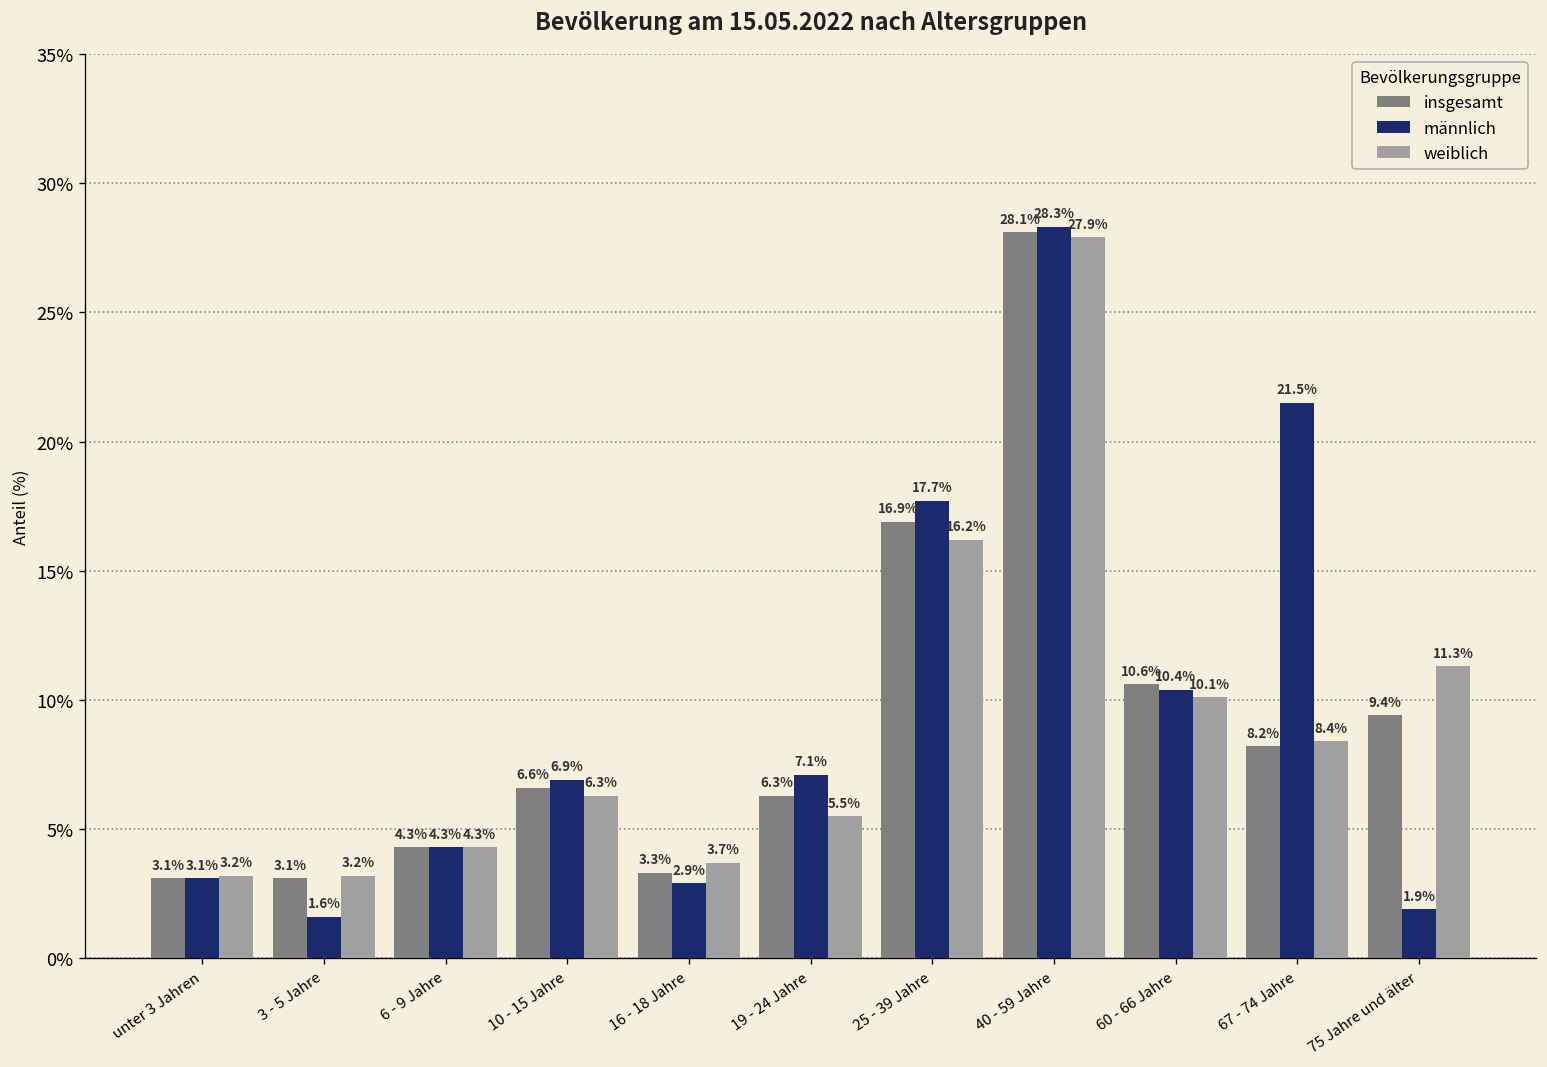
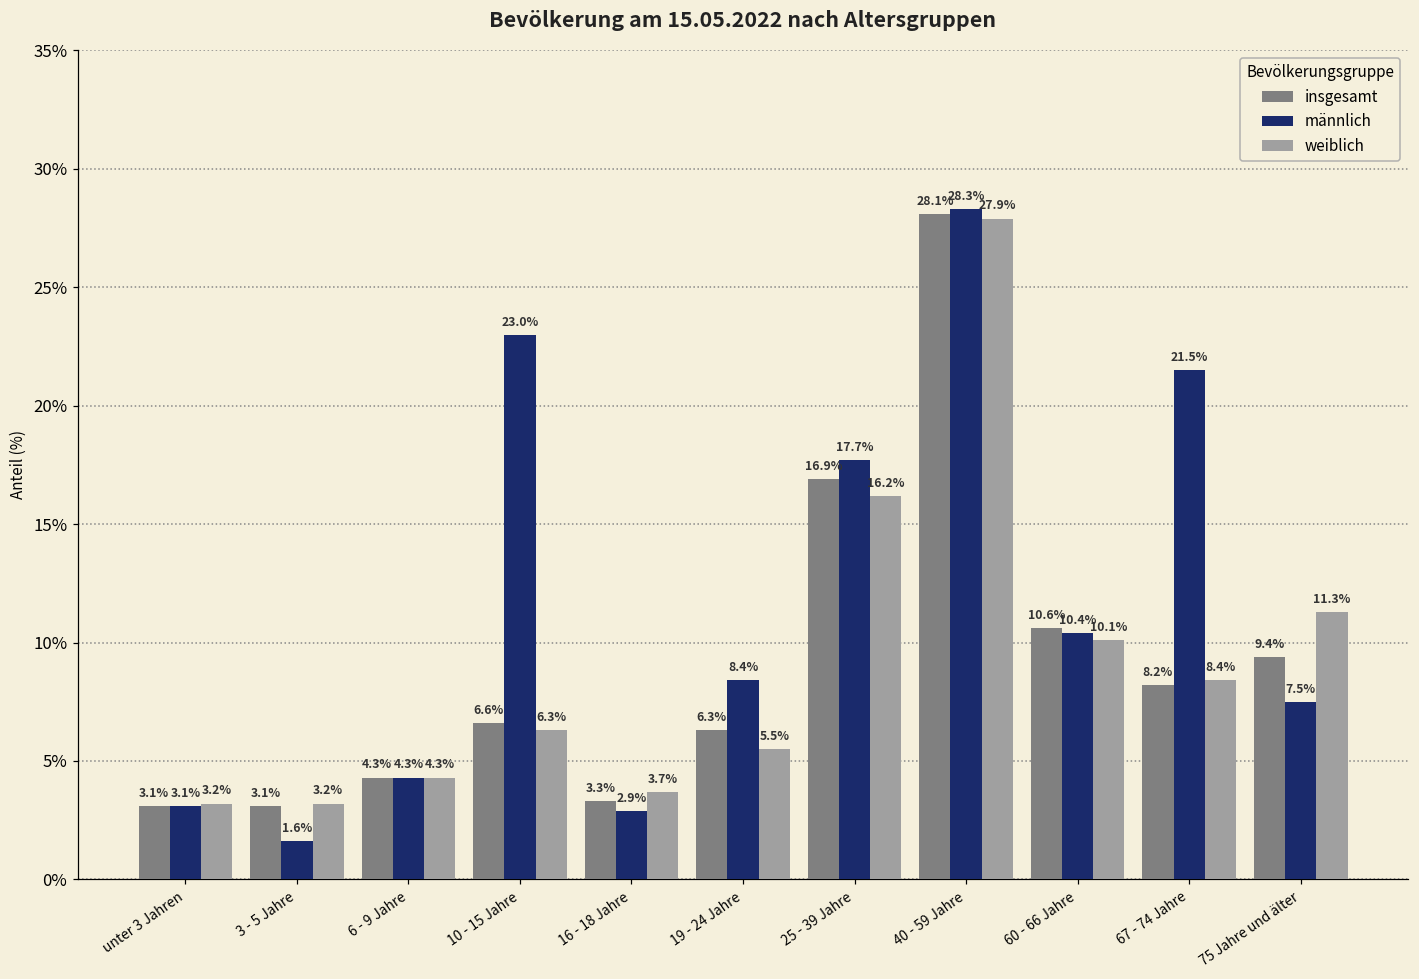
  {
    "männlich": {
      "unter 3 Jahren": "3.1%",
      "3 - 5 Jahre": "1.6%",
      "6 - 9 Jahre": "4.3%",
-     "10 - 15 Jahre": "6.9%",
+     "10 - 15 Jahre": "23.0%",
      "16 - 18 Jahre": "2.9%",
-     "19 - 24 Jahre": "7.1%",
+     "19 - 24 Jahre": "8.4%",
      "25 - 39 Jahre": "17.7%",
      "40 - 59 Jahre": "28.3%",
      "60 - 66 Jahre": "10.4%",
      "67 - 74 Jahre": "21.5%",
-     "75 Jahre und älter": "1.9%"
+     "75 Jahre und älter": "7.5%"
    }
  }
